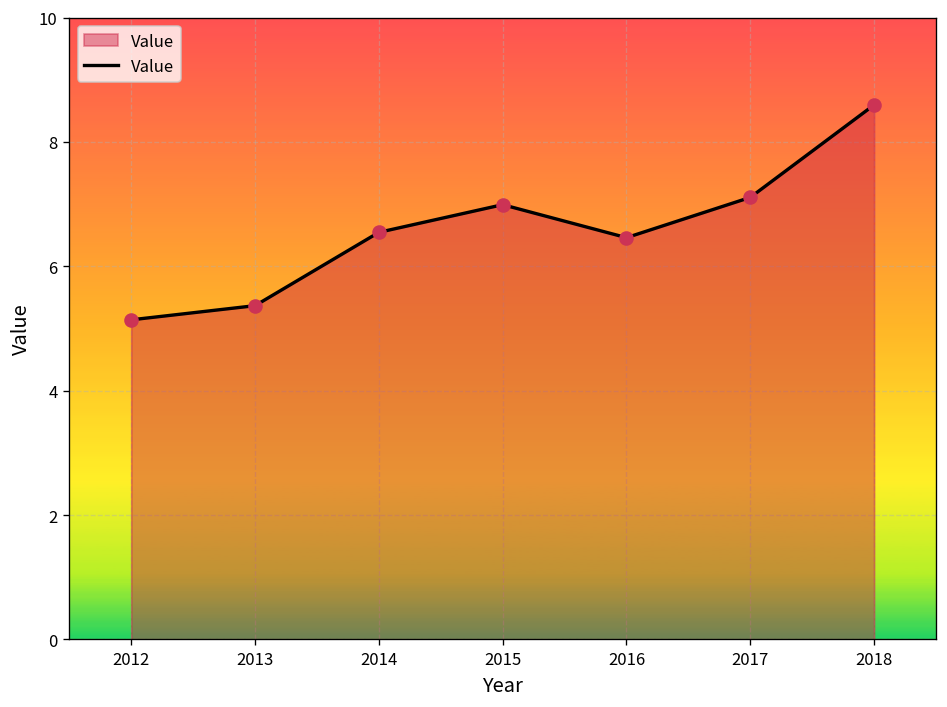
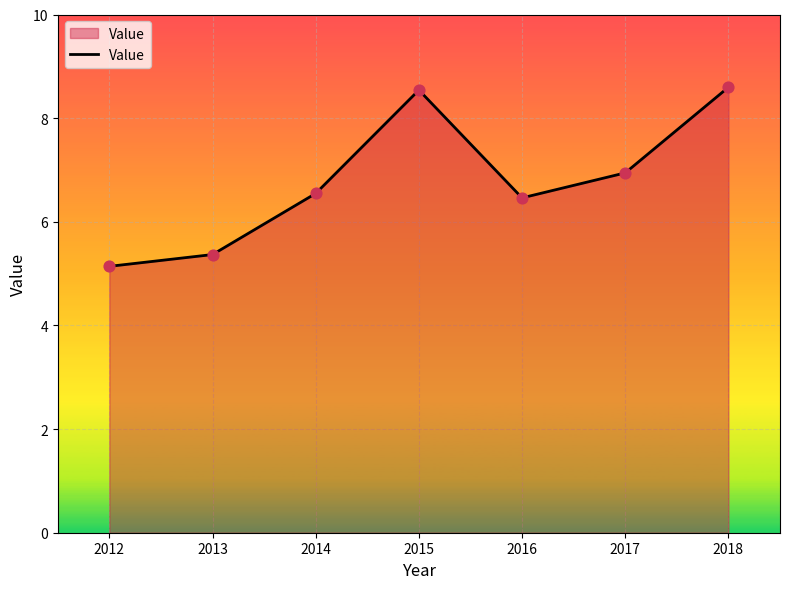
  {
    "2012": 5.1,
    "2013": 5.4,
    "2014": 6.5,
-   "2015": 7.0,
+   "2015": 8.5,
    "2016": 6.5,
-   "2017": 7.1,
+   "2017": 6.9,
    "2018": 8.6
  }
